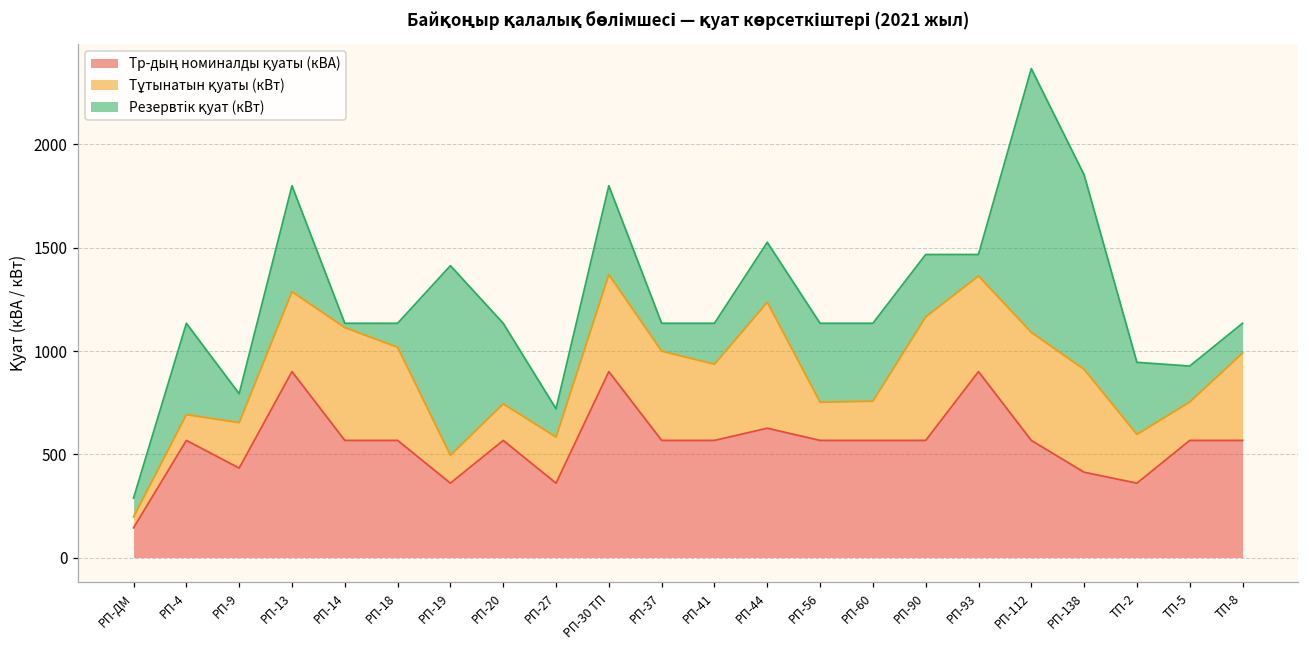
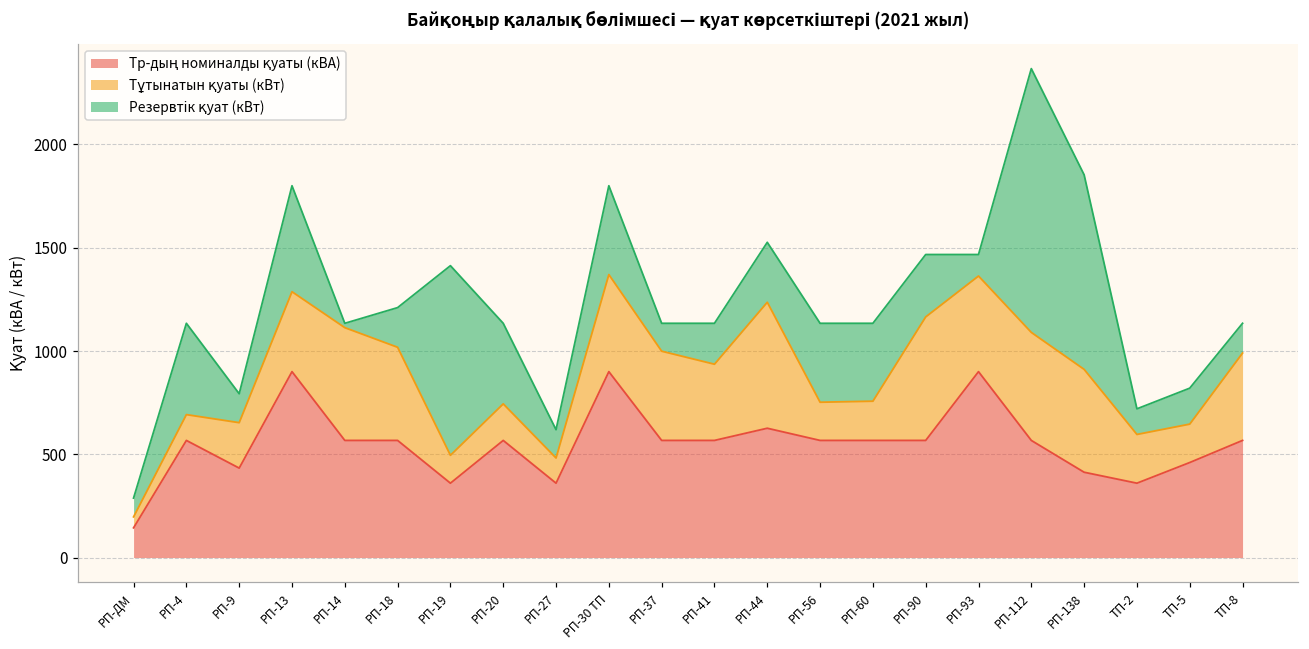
  {
    "Тр-дың номиналды қуаты (кВА)": {
      "РП-ДМ": 140,
      "РП-4": 570,
      "РП-9": 430,
      "РП-13": 900,
      "РП-14": 570,
      "РП-18": 570,
      "РП-19": 360,
      "РП-20": 570,
      "РП-27": 360,
      "РП-30 ТП": 900,
      "РП-37": 570,
      "РП-41": 570,
      "РП-44": 630,
      "РП-56": 570,
      "РП-60": 570,
      "РП-90": 570,
      "РП-93": 900,
      "РП-112": 570,
      "РП-138": 410,
      "ТП-2": 360,
-     "ТП-5": 570,
+     "ТП-5": 460,
      "ТП-8": 570
    },
    "Тұтынатын қуаты (кВт)": {
      "РП-ДМ": 50,
      "РП-4": 130,
      "РП-9": 220,
      "РП-13": 390,
      "РП-14": 550,
      "РП-18": 450,
      "РП-19": 140,
      "РП-20": 180,
-     "РП-27": 220,
+     "РП-27": 120,
      "РП-30 ТП": 470,
      "РП-37": 430,
      "РП-41": 370,
      "РП-44": 610,
      "РП-56": 190,
      "РП-60": 190,
      "РП-90": 600,
      "РП-93": 460,
      "РП-112": 520,
      "РП-138": 500,
      "ТП-2": 240,
      "ТП-5": 190,
      "ТП-8": 420
    },
    "Резервтік қуат (кВт)": {
      "РП-ДМ": 90,
      "РП-4": 440,
      "РП-9": 140,
      "РП-13": 510,
      "РП-14": 20,
-     "РП-18": 120,
+     "РП-18": 190,
      "РП-19": 920,
      "РП-20": 390,
      "РП-27": 140,
      "РП-30 ТП": 430,
      "РП-37": 140,
      "РП-41": 200,
      "РП-44": 290,
      "РП-56": 380,
      "РП-60": 380,
      "РП-90": 300,
      "РП-93": 100,
      "РП-112": 1280,
      "РП-138": 940,
-     "ТП-2": 350,
+     "ТП-2": 120,
      "ТП-5": 170,
      "ТП-8": 140
    }
  }
